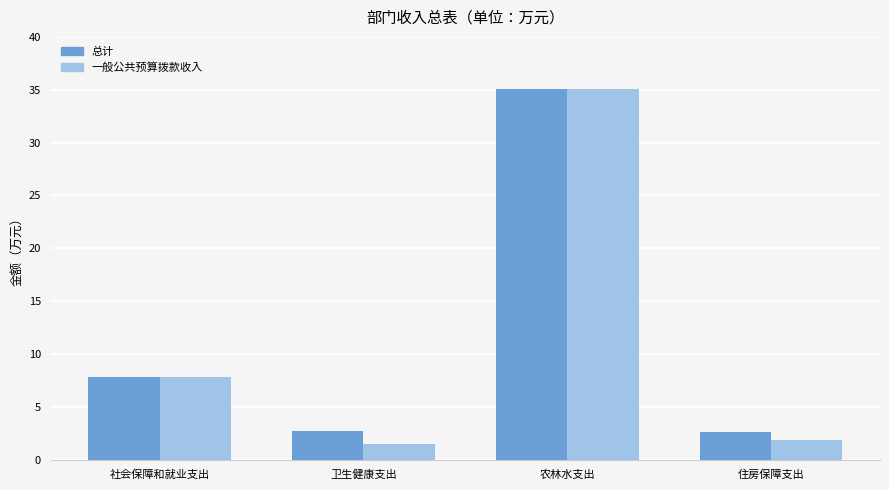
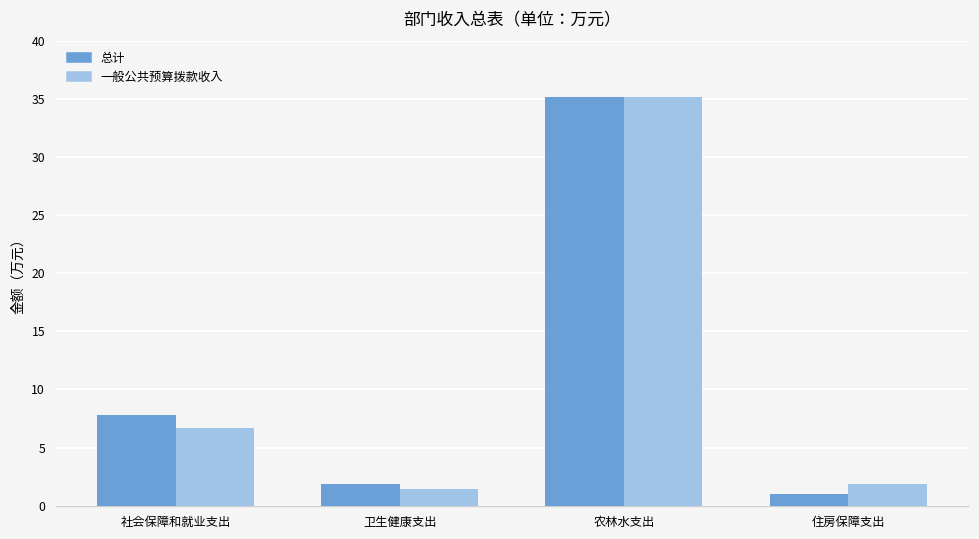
  {
    "总计": {
      "社会保障和就业支出": 7.8,
-     "卫生健康支出": 2.7,
+     "卫生健康支出": 1.9,
      "农林水支出": 35.1,
-     "住房保障支出": 2.7
+     "住房保障支出": 1.0
    },
    "一般公共预算拨款收入": {
-     "社会保障和就业支出": 7.8,
+     "社会保障和就业支出": 6.7,
      "卫生健康支出": 1.4,
      "农林水支出": 35.1,
      "住房保障支出": 1.8
    }
  }
